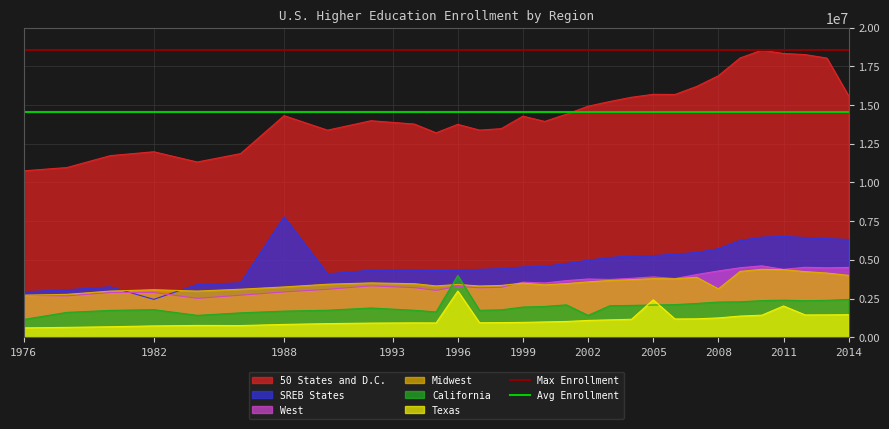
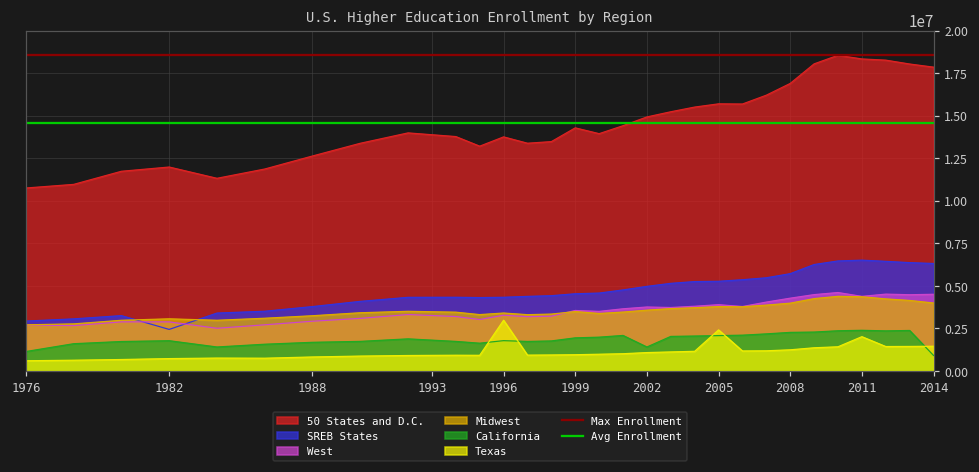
  {
    "50 States and D.C.": {
      "1976": 10800000,
      "1982": 12000000,
-     "1988": 14300000,
+     "1988": 12600000,
      "1993": 13900000,
      "1996": 13800000,
      "1999": 14300000,
      "2002": 14900000,
      "2005": 15700000,
      "2008": 16900000,
      "2011": 18300000,
-     "2014": 15600000
+     "2014": 17900000
    },
    "SREB States": {
      "1976": 2900000,
      "1982": 2400000,
-     "1988": 7800000,
+     "1988": 3800000,
      "1993": 4300000,
      "1996": 4300000,
      "1999": 4500000,
      "2002": 5000000,
      "2005": 5300000,
      "2008": 5700000,
      "2011": 6500000,
      "2014": 6300000
    },
    "West": {
      "1982": 2900000,
      "1988": 2900000,
      "1993": 3300000,
      "2002": 3800000,
      "2008": 4300000,
      "2014": 4500000
    },
    "Midwest": {
      "1982": 3100000,
      "1988": 3200000,
      "1993": 3500000,
      "2002": 3600000,
-     "2008": 3100000,
+     "2008": 4000000,
      "2014": 4000000
    },
    "California": {
      "1976": 1100000,
      "1982": 1800000,
      "1988": 1700000,
      "1993": 1800000,
-     "1996": 4000000,
+     "1996": 1800000,
      "1999": 1900000,
      "2002": 1400000,
      "2005": 2100000,
      "2008": 2300000,
      "2011": 2400000,
-     "2014": 2400000
+     "2014": 900000
    },
    "Texas": {
      "1976": 600000,
      "1982": 700000,
      "1988": 800000,
      "1993": 900000,
      "1996": 3000000,
      "1999": 1000000,
      "2002": 1100000,
      "2005": 2400000,
      "2008": 1200000,
      "2011": 2000000,
      "2014": 1500000
    }
  }
